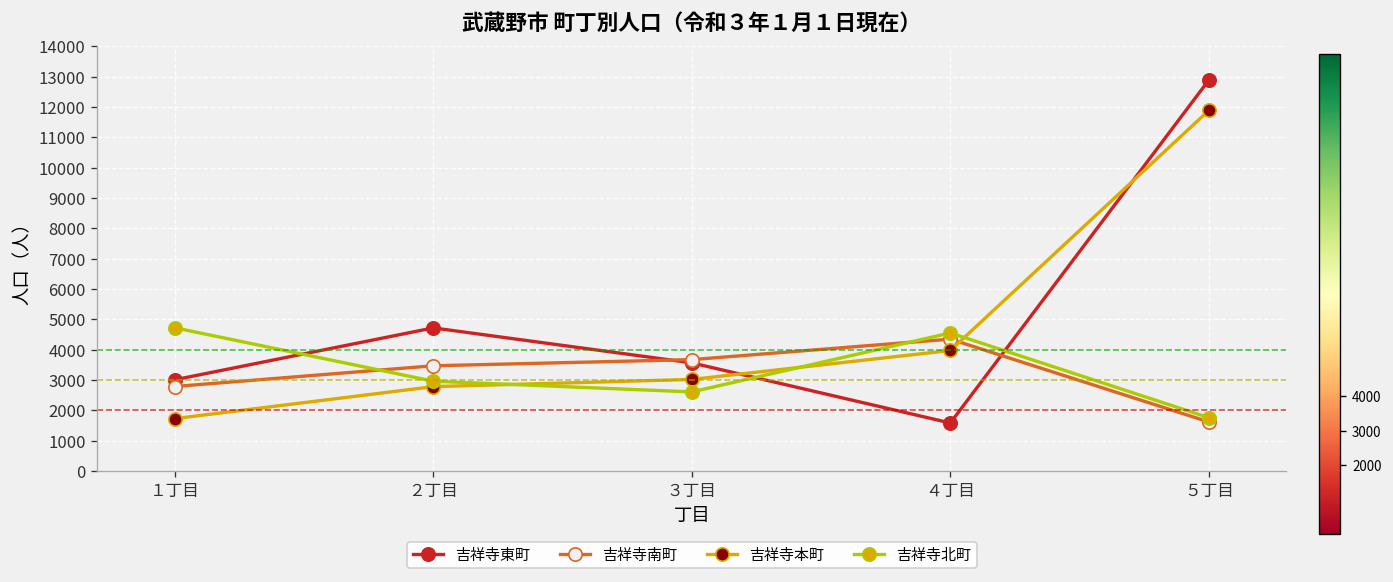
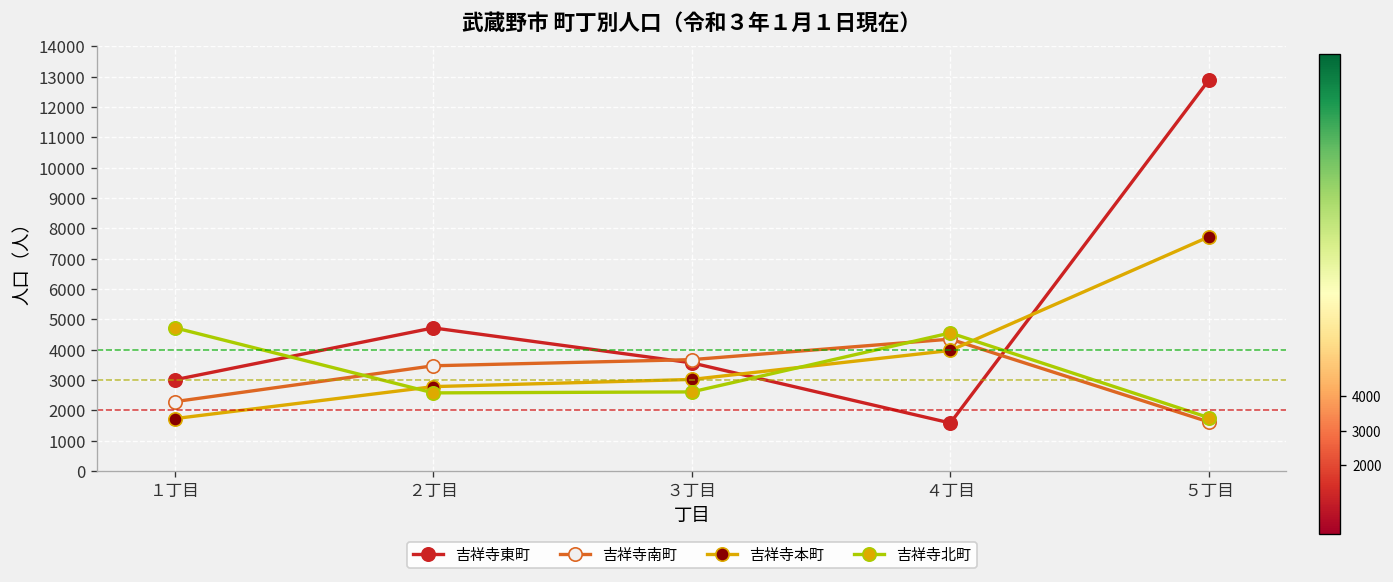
  {
    "吉祥寺東町": {
      "１丁目": 3000,
      "２丁目": 4700,
      "３丁目": 3600,
      "４丁目": 1600,
      "５丁目": 12900
    },
    "吉祥寺南町": {
-     "１丁目": 2800,
+     "１丁目": 2300,
      "２丁目": 3500,
      "３丁目": 3700,
      "４丁目": 4400,
      "５丁目": 1600
    },
    "吉祥寺本町": {
      "１丁目": 1700,
      "２丁目": 2800,
      "３丁目": 3000,
      "４丁目": 4000,
-     "５丁目": 11900
+     "５丁目": 7700
    },
    "吉祥寺北町": {
      "１丁目": 4700,
-     "２丁目": 3000,
+     "２丁目": 2600,
      "３丁目": 2600,
      "４丁目": 4600,
      "５丁目": 1800
    }
  }
